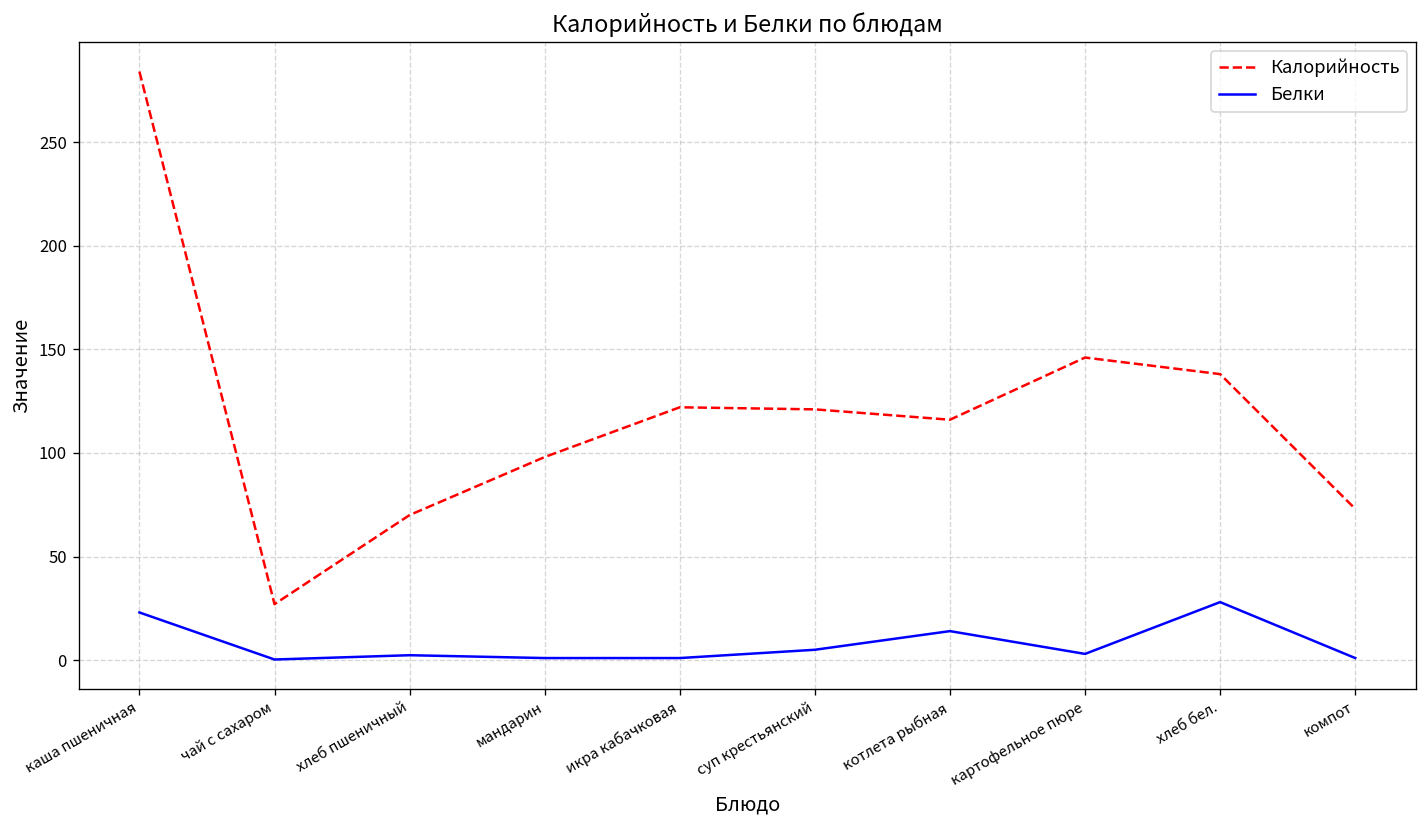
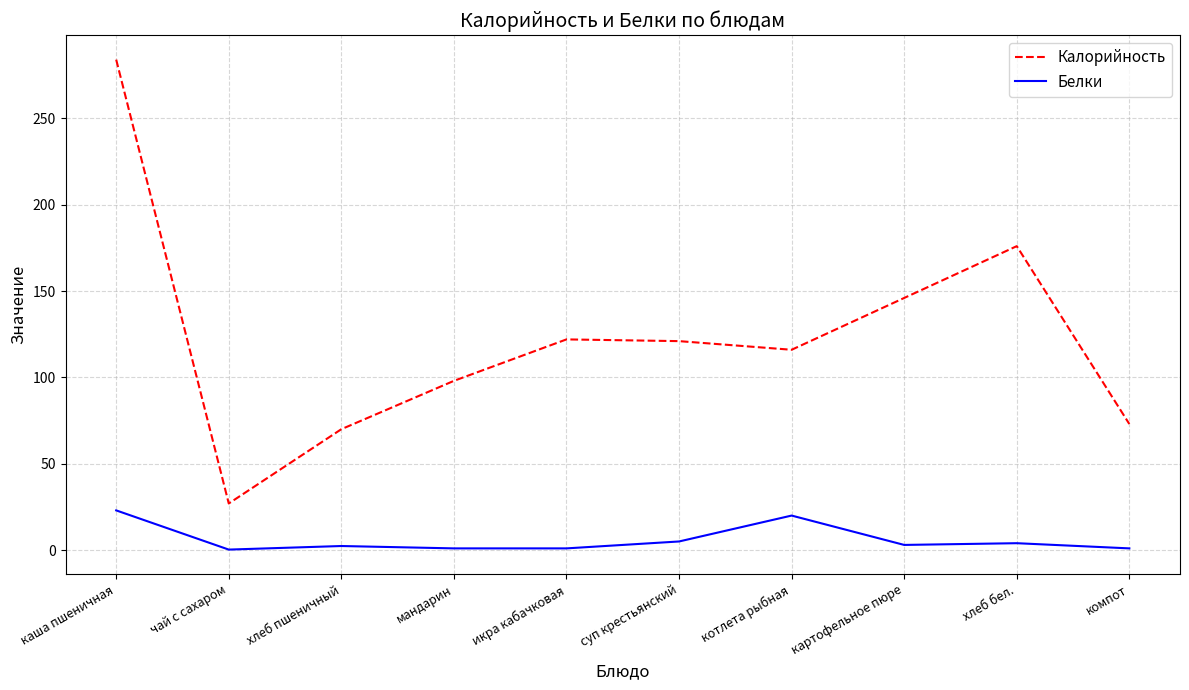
  {
    "Калорийность": {
      "каша пшеничная": 284,
      "чай с сахаром": 27,
      "хлеб пшеничный": 70,
      "мандарин": 98,
      "икра кабачковая": 122,
      "суп крестьянский": 121,
      "котлета рыбная": 116,
      "картофельное пюре": 146,
-     "хлеб бел.": 138,
+     "хлеб бел.": 176,
      "компот": 73
    },
    "Белки": {
      "каша пшеничная": 23,
      "чай с сахаром": 0,
      "хлеб пшеничный": 2,
      "мандарин": 1,
      "икра кабачковая": 1,
      "суп крестьянский": 5,
-     "котлета рыбная": 14,
+     "котлета рыбная": 20,
      "картофельное пюре": 3,
-     "хлеб бел.": 28,
+     "хлеб бел.": 4,
      "компот": 1
    }
  }
